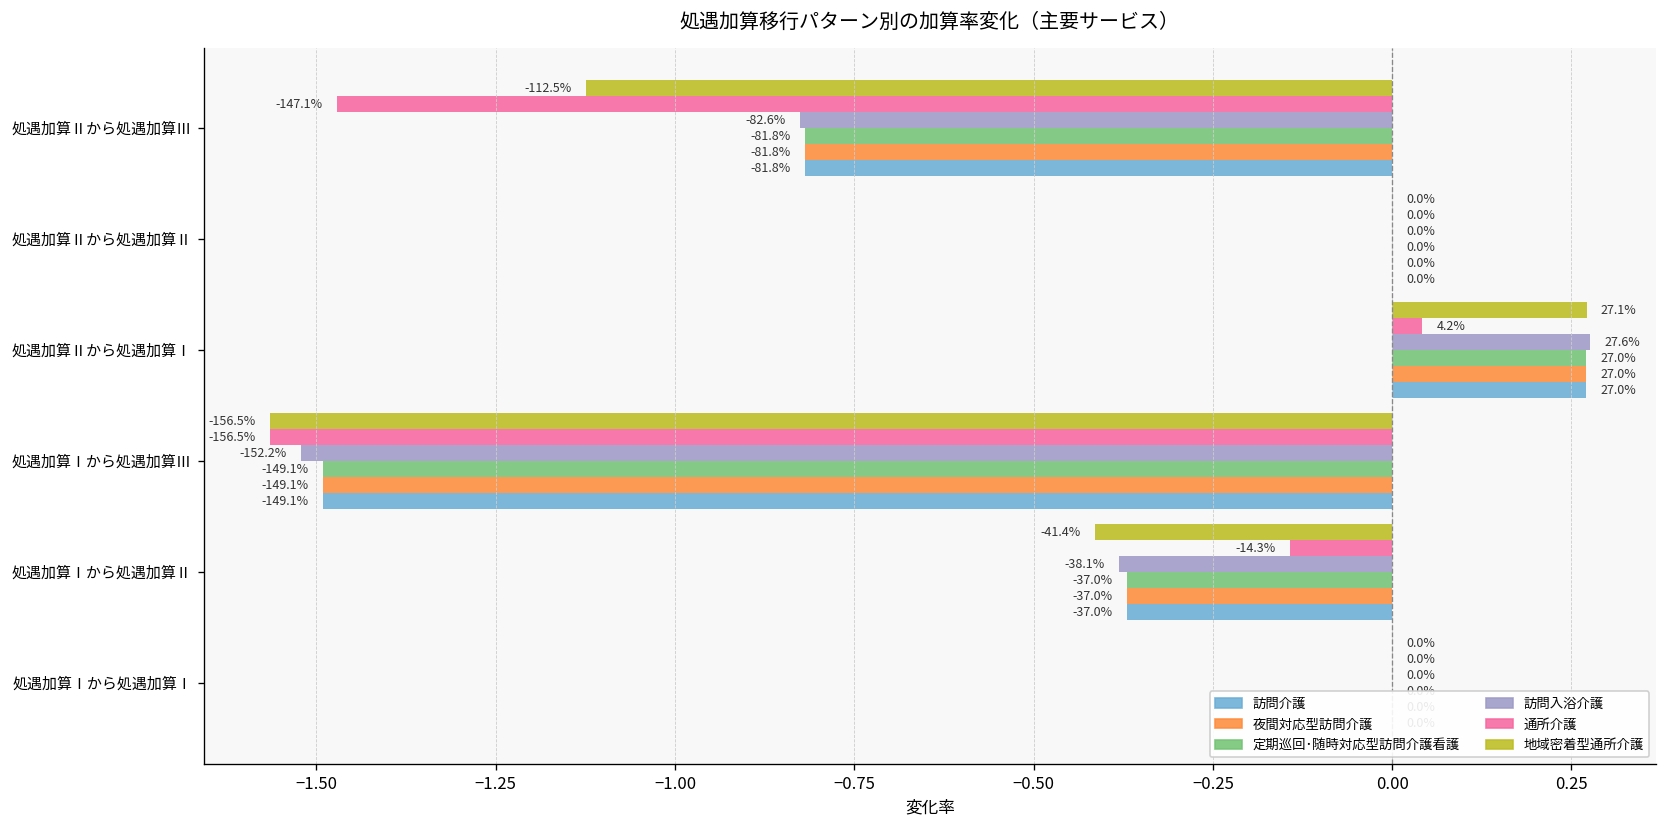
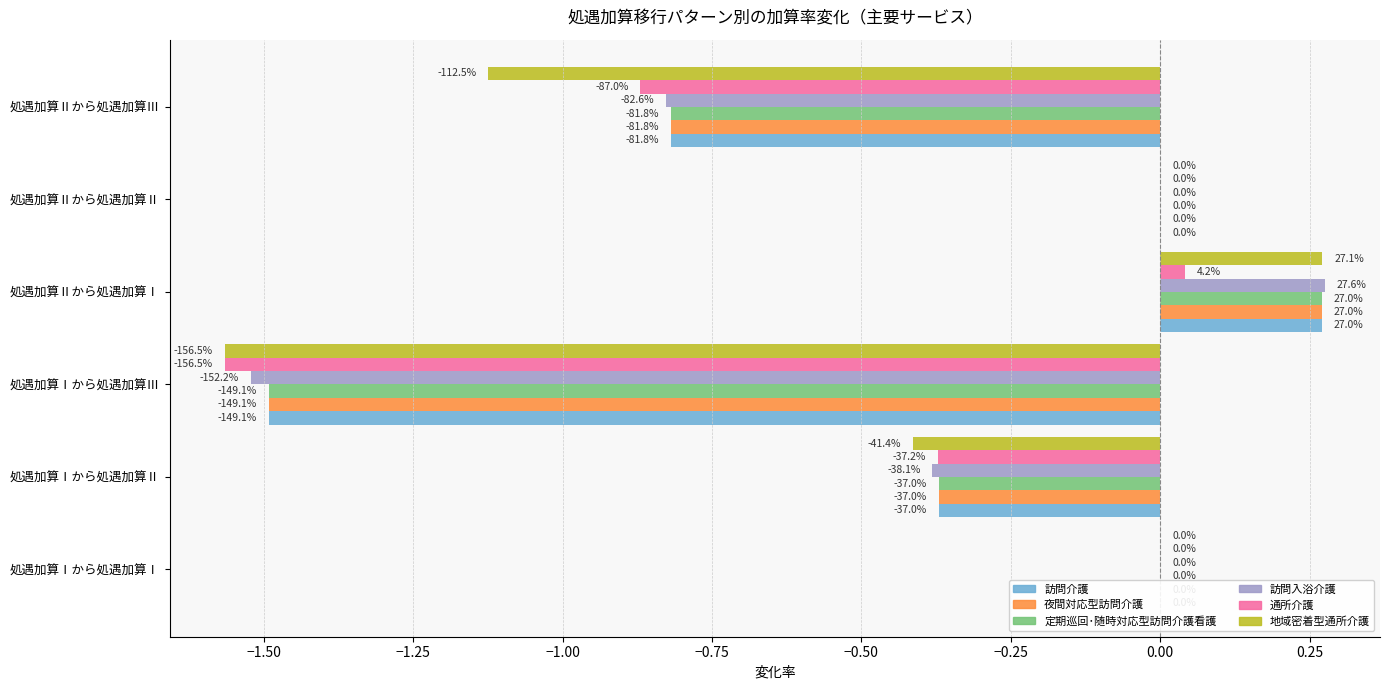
  {
    "夜間対応型訪問介護": {
      "処遇加算Ⅱから処遇加算Ⅲ": "-81.8%",
      "処遇加算Ⅱから処遇加算Ⅱ": "0.0%",
      "処遇加算Ⅱから処遇加算Ⅰ": "27.0%",
      "処遇加算Ⅰから処遇加算Ⅲ": "-149.1%",
      "処遇加算Ⅰから処遇加算Ⅱ": "-37.0%"
    },
    "定期巡回･随時対応型訪問介護看護": {
      "処遇加算Ⅱから処遇加算Ⅲ": "-81.8%",
      "処遇加算Ⅱから処遇加算Ⅱ": "0.0%",
      "処遇加算Ⅱから処遇加算Ⅰ": "27.0%",
      "処遇加算Ⅰから処遇加算Ⅲ": "-149.1%",
      "処遇加算Ⅰから処遇加算Ⅱ": "-37.0%"
    },
    "通所介護": {
-     "処遇加算Ⅱから処遇加算Ⅲ": "-147.1%",
+     "処遇加算Ⅱから処遇加算Ⅲ": "-87.0%",
      "処遇加算Ⅱから処遇加算Ⅱ": "0.0%",
      "処遇加算Ⅱから処遇加算Ⅰ": "4.2%",
      "処遇加算Ⅰから処遇加算Ⅲ": "-156.5%",
-     "処遇加算Ⅰから処遇加算Ⅱ": "-14.3%",
+     "処遇加算Ⅰから処遇加算Ⅱ": "-37.2%",
      "処遇加算Ⅰから処遇加算Ⅰ": "0.0%"
    },
    "地域密着型通所介護": {
      "処遇加算Ⅱから処遇加算Ⅲ": "-112.5%",
      "処遇加算Ⅱから処遇加算Ⅱ": "0.0%",
      "処遇加算Ⅱから処遇加算Ⅰ": "27.1%",
      "処遇加算Ⅰから処遇加算Ⅲ": "-156.5%",
      "処遇加算Ⅰから処遇加算Ⅱ": "-41.4%",
      "処遇加算Ⅰから処遇加算Ⅰ": "0.0%"
    }
  }
